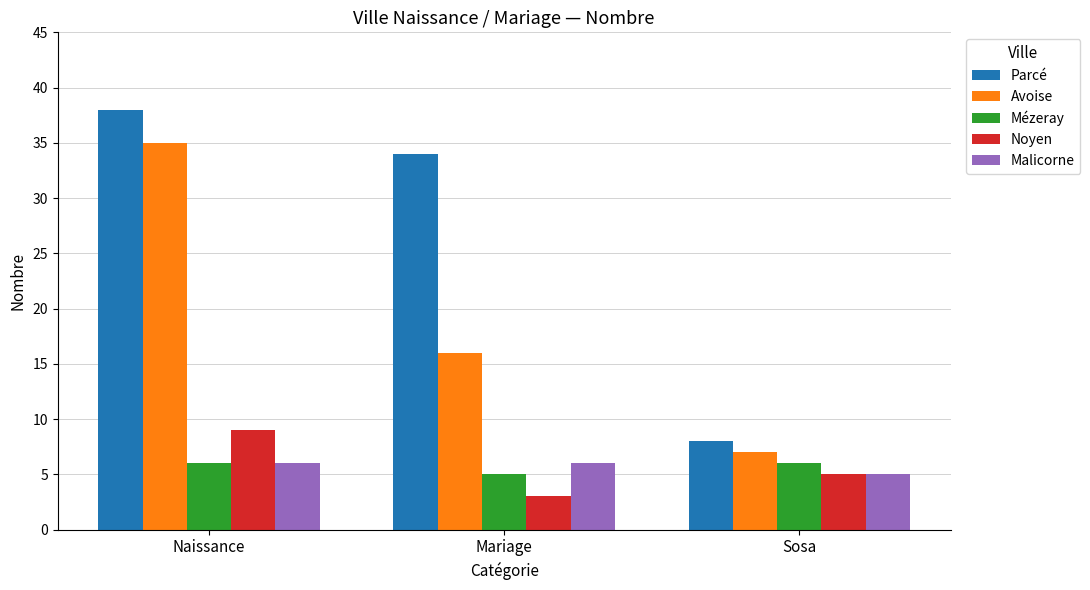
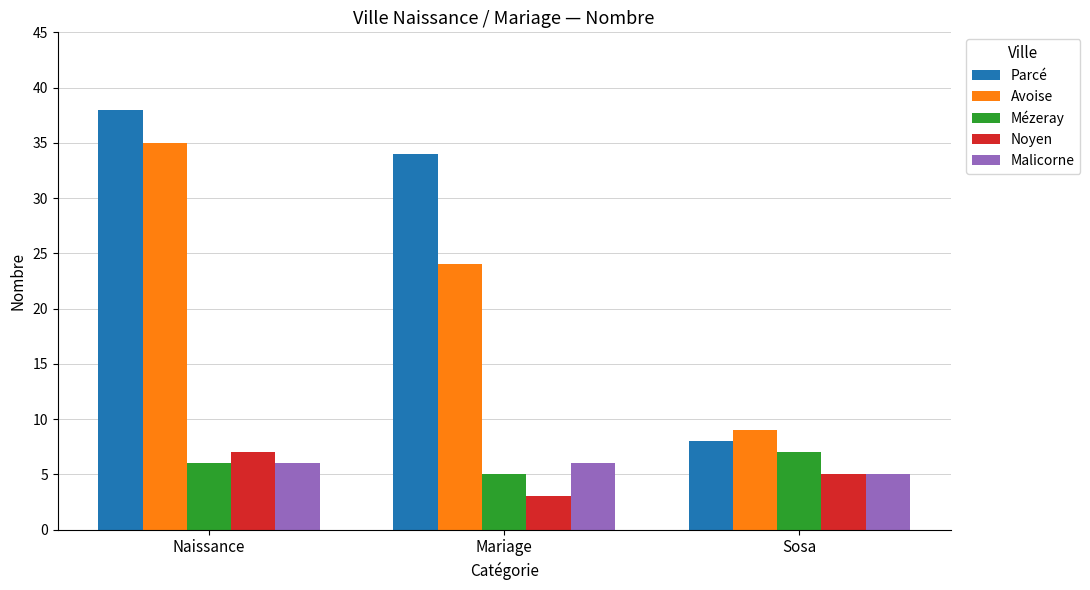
  {
    "Parcé": {
      "Naissance": 38,
      "Mariage": 34,
      "Sosa": 8
    },
    "Avoise": {
      "Naissance": 35,
-     "Mariage": 16,
-     "Sosa": 7
+     "Mariage": 24,
+     "Sosa": 9
    },
    "Mézeray": {
      "Naissance": 6,
      "Mariage": 5,
-     "Sosa": 6
+     "Sosa": 7
    },
    "Noyen": {
-     "Naissance": 9,
+     "Naissance": 7,
      "Mariage": 3,
      "Sosa": 5
    },
    "Malicorne": {
      "Naissance": 6,
      "Mariage": 6,
      "Sosa": 5
    }
  }
